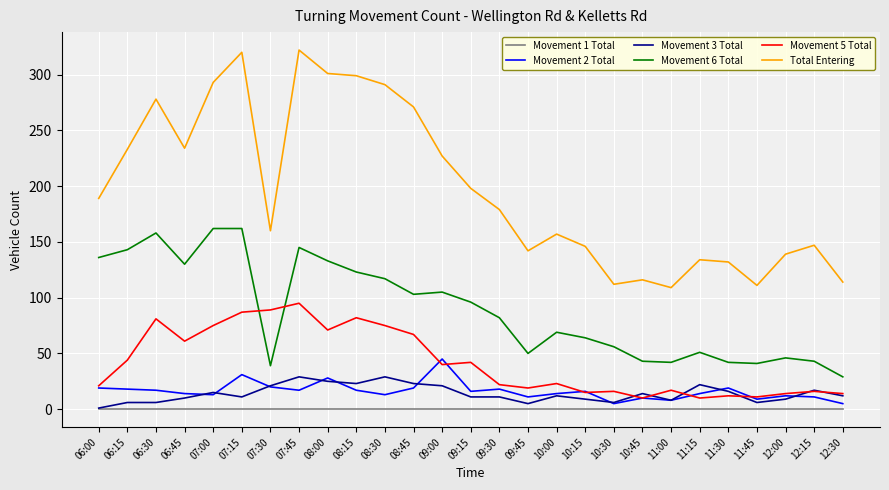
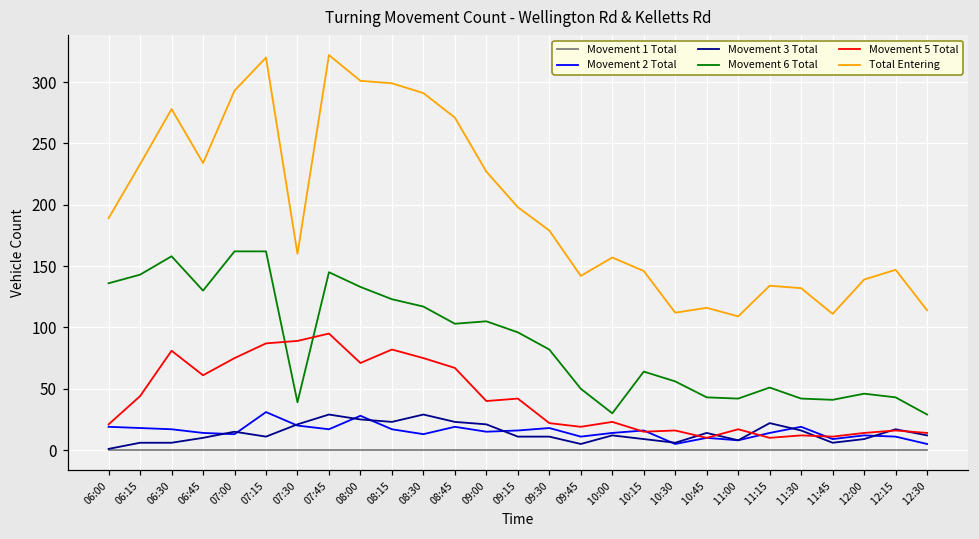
  {
    "Movement 1 Total": {
      "06:15": 0,
      "06:30": 0,
      "06:45": 0,
      "07:00": 0,
      "07:15": 0,
      "07:30": 0,
      "07:45": 0,
      "08:00": 0,
      "08:15": 0,
      "08:30": 0,
      "08:45": 0,
      "09:00": 0,
      "09:15": 0,
      "09:30": 0,
      "09:45": 0,
      "10:00": 0,
      "10:15": 0,
      "10:30": 0,
      "10:45": 0,
      "11:00": 0,
      "11:15": 0,
      "11:30": 0,
      "11:45": 0,
      "12:00": 0,
      "12:15": 0,
      "12:30": 0
    },
    "Movement 2 Total": {
      "06:15": 18,
      "06:30": 17,
      "06:45": 14,
      "07:15": 31,
      "07:45": 17,
      "08:00": 28,
      "08:15": 17,
      "08:30": 13,
      "08:45": 19,
-     "09:00": 45,
+     "09:00": 15,
      "09:15": 16,
      "09:30": 18,
      "09:45": 11,
      "11:15": 14,
      "11:30": 19,
      "12:15": 11,
      "12:30": 5
    },
    "Movement 3 Total": {
      "06:15": 6,
      "06:30": 6,
      "06:45": 10,
      "07:15": 11,
      "07:45": 29,
      "08:00": 25,
      "08:15": 23,
      "08:30": 29,
      "08:45": 23,
      "09:00": 21,
      "09:15": 11,
      "09:30": 11,
      "09:45": 5,
      "10:15": 9,
      "10:45": 14,
      "11:15": 22,
      "11:30": 16,
      "11:45": 6,
      "12:00": 9
    },
    "Movement 6 Total": {
      "06:00": 136,
      "06:15": 143,
      "06:30": 158,
      "06:45": 130,
      "07:00": 162,
      "07:15": 162,
      "07:30": 39,
      "07:45": 145,
      "08:00": 133,
      "08:15": 123,
      "08:30": 117,
      "08:45": 103,
      "09:00": 105,
      "09:15": 96,
      "09:30": 82,
      "09:45": 50,
-     "10:00": 69,
+     "10:00": 30,
      "10:15": 64,
      "10:30": 56,
      "10:45": 43,
      "11:00": 42,
      "11:15": 51,
      "11:30": 42,
      "11:45": 41,
      "12:00": 46,
      "12:15": 43,
      "12:30": 29
    },
    "Movement 5 Total": {
      "06:15": 44,
      "06:30": 81,
      "06:45": 61,
      "07:00": 75,
      "07:15": 87,
      "07:30": 89,
      "07:45": 95,
      "08:00": 71,
      "08:15": 82,
      "08:30": 75,
      "08:45": 67,
      "09:00": 40,
      "09:15": 42,
      "09:30": 22,
      "09:45": 19,
      "10:00": 23,
      "10:30": 16,
      "11:00": 17,
      "11:15": 10,
      "11:30": 12
    },
    "Total Entering": {
      "06:00": 189,
      "06:15": 233,
      "06:30": 278,
      "06:45": 234,
      "07:00": 293,
      "07:15": 320,
      "07:30": 160,
      "07:45": 322,
      "08:00": 301,
      "08:15": 299,
      "08:30": 291,
      "08:45": 271,
      "09:00": 227,
      "09:15": 198,
      "09:30": 179,
      "09:45": 142,
      "10:00": 157,
      "10:15": 146,
      "10:30": 112,
      "10:45": 116,
      "11:00": 109,
      "11:15": 134,
      "11:30": 132,
      "11:45": 111,
      "12:00": 139,
      "12:15": 147,
      "12:30": 114
    }
  }
